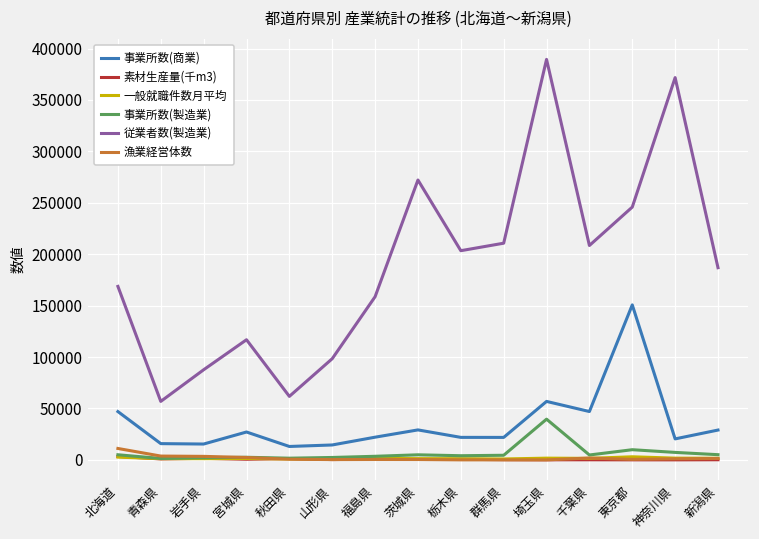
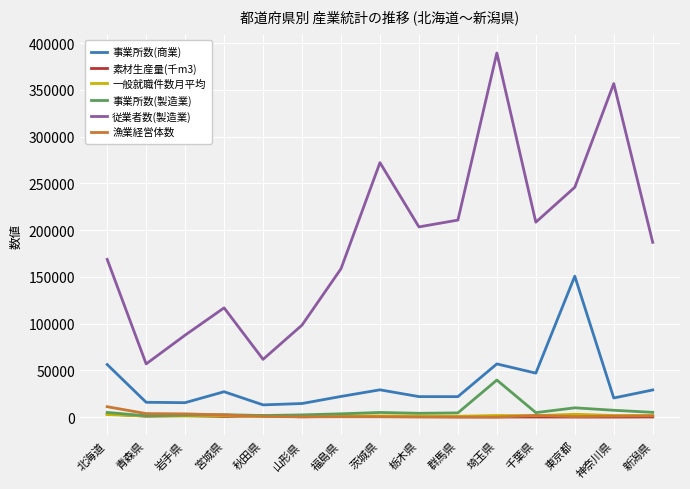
  {
    "事業所数(商業)": {
-     "北海道": 50000,
+     "北海道": 60000,
      "青森県": 20000,
      "岩手県": 20000,
      "宮城県": 30000,
      "秋田県": 10000,
      "山形県": 10000,
      "福島県": 20000,
      "茨城県": 30000,
      "栃木県": 20000,
      "群馬県": 20000,
      "埼玉県": 60000,
      "千葉県": 50000,
      "東京都": 150000,
      "神奈川県": 20000,
      "新潟県": 30000
    },
    "事業所数(製造業)": {
      "茨城県": 0,
      "栃木県": 0,
      "群馬県": 0,
      "埼玉県": 40000,
      "千葉県": 0,
      "東京都": 10000,
      "神奈川県": 10000,
      "新潟県": 10000
    },
    "従業者数(製造業)": {
      "北海道": 170000,
      "青森県": 60000,
      "岩手県": 90000,
      "宮城県": 120000,
      "秋田県": 60000,
      "山形県": 100000,
      "福島県": 160000,
      "茨城県": 270000,
      "栃木県": 200000,
      "群馬県": 210000,
      "埼玉県": 390000,
      "千葉県": 210000,
      "東京都": 250000,
-     "神奈川県": 370000,
+     "神奈川県": 360000,
      "新潟県": 190000
    },
    "漁業経営体数": {
      "北海道": 10000
    }
  }
